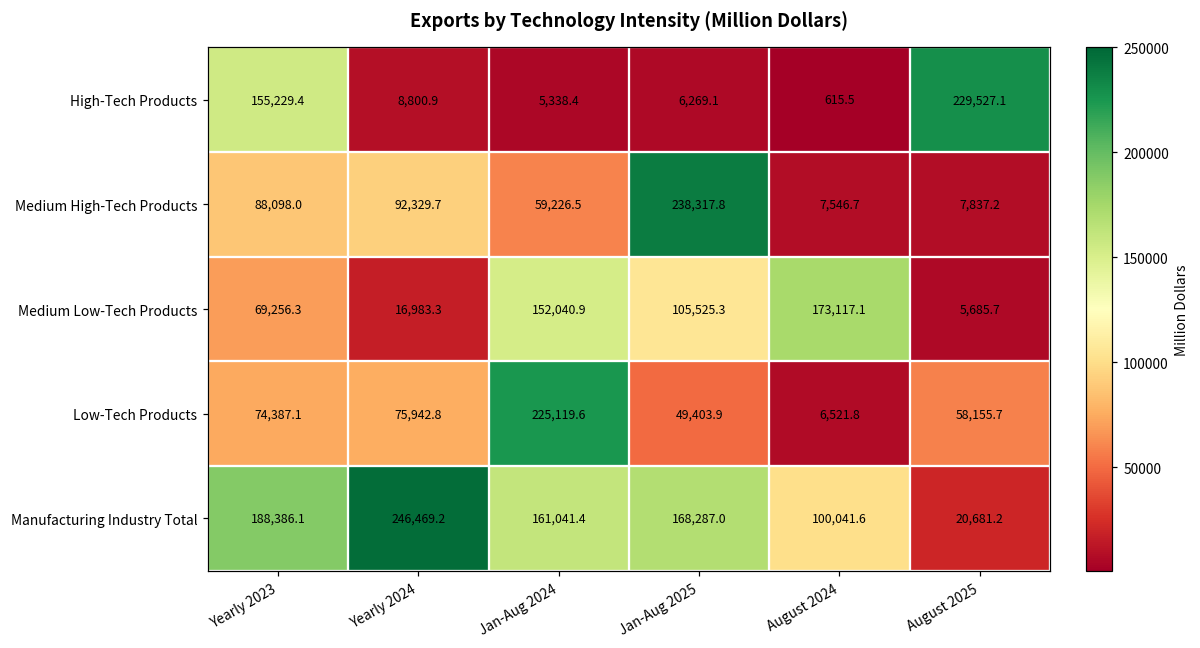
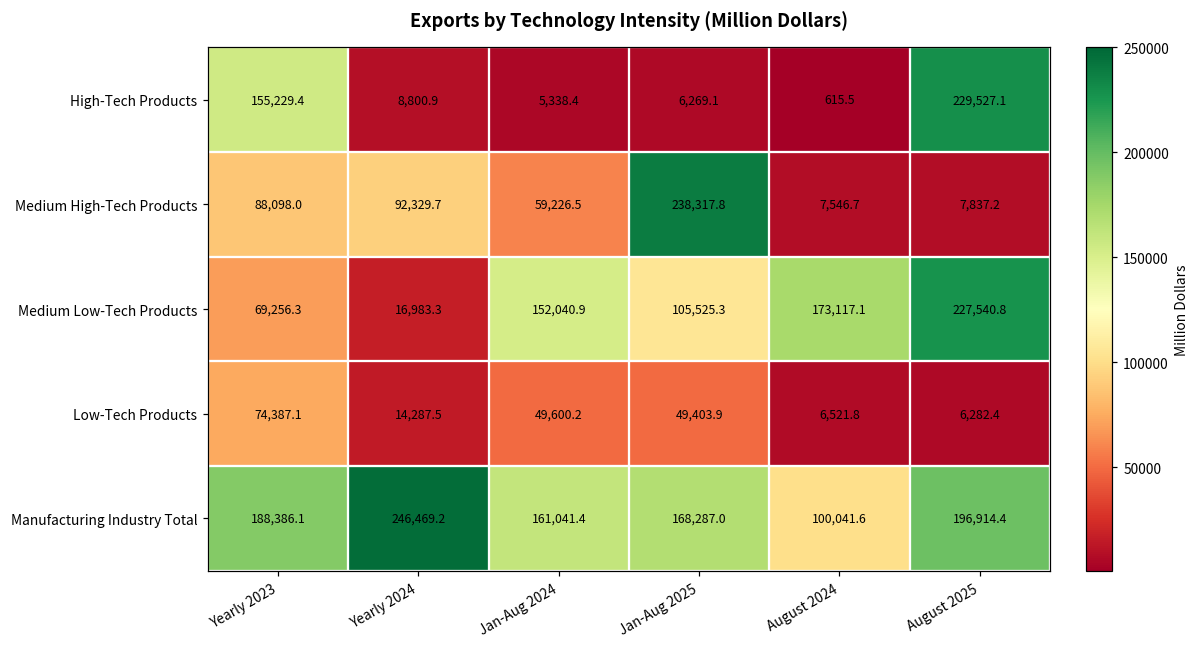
  {
    "High-Tech Products": {
      "Yearly 2023": "155,229.4",
      "Yearly 2024": "8,800.9",
      "Jan-Aug 2024": "5,338.4",
      "Jan-Aug 2025": "6,269.1",
      "August 2024": "615.5",
      "August 2025": "229,527.1"
    },
    "Medium High-Tech Products": {
      "Yearly 2023": "88,098.0",
      "Yearly 2024": "92,329.7",
      "Jan-Aug 2024": "59,226.5",
      "Jan-Aug 2025": "238,317.8",
      "August 2024": "7,546.7",
      "August 2025": "7,837.2"
    },
    "Medium Low-Tech Products": {
      "Yearly 2023": "69,256.3",
      "Yearly 2024": "16,983.3",
      "Jan-Aug 2024": "152,040.9",
      "Jan-Aug 2025": "105,525.3",
      "August 2024": "173,117.1",
-     "August 2025": "5,685.7"
+     "August 2025": "227,540.8"
    },
    "Low-Tech Products": {
      "Yearly 2023": "74,387.1",
-     "Yearly 2024": "75,942.8",
-     "Jan-Aug 2024": "225,119.6",
+     "Yearly 2024": "14,287.5",
+     "Jan-Aug 2024": "49,600.2",
      "Jan-Aug 2025": "49,403.9",
      "August 2024": "6,521.8",
-     "August 2025": "58,155.7"
+     "August 2025": "6,282.4"
    },
    "Manufacturing Industry Total": {
      "Yearly 2023": "188,386.1",
      "Yearly 2024": "246,469.2",
      "Jan-Aug 2024": "161,041.4",
      "Jan-Aug 2025": "168,287.0",
      "August 2024": "100,041.6",
-     "August 2025": "20,681.2"
+     "August 2025": "196,914.4"
    }
  }
